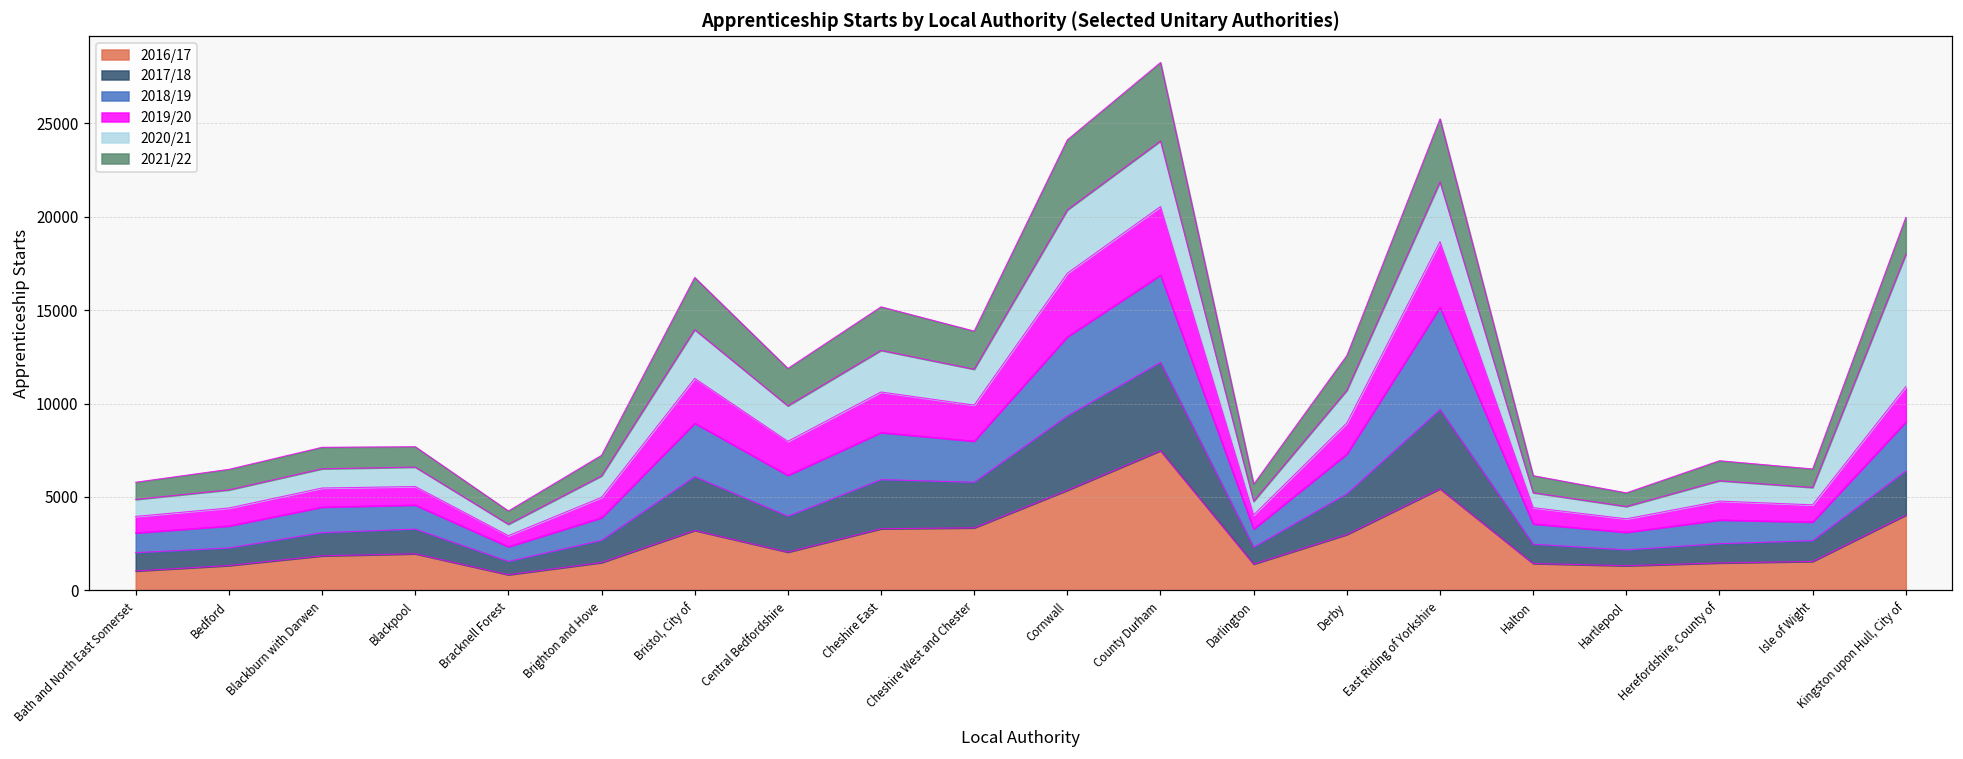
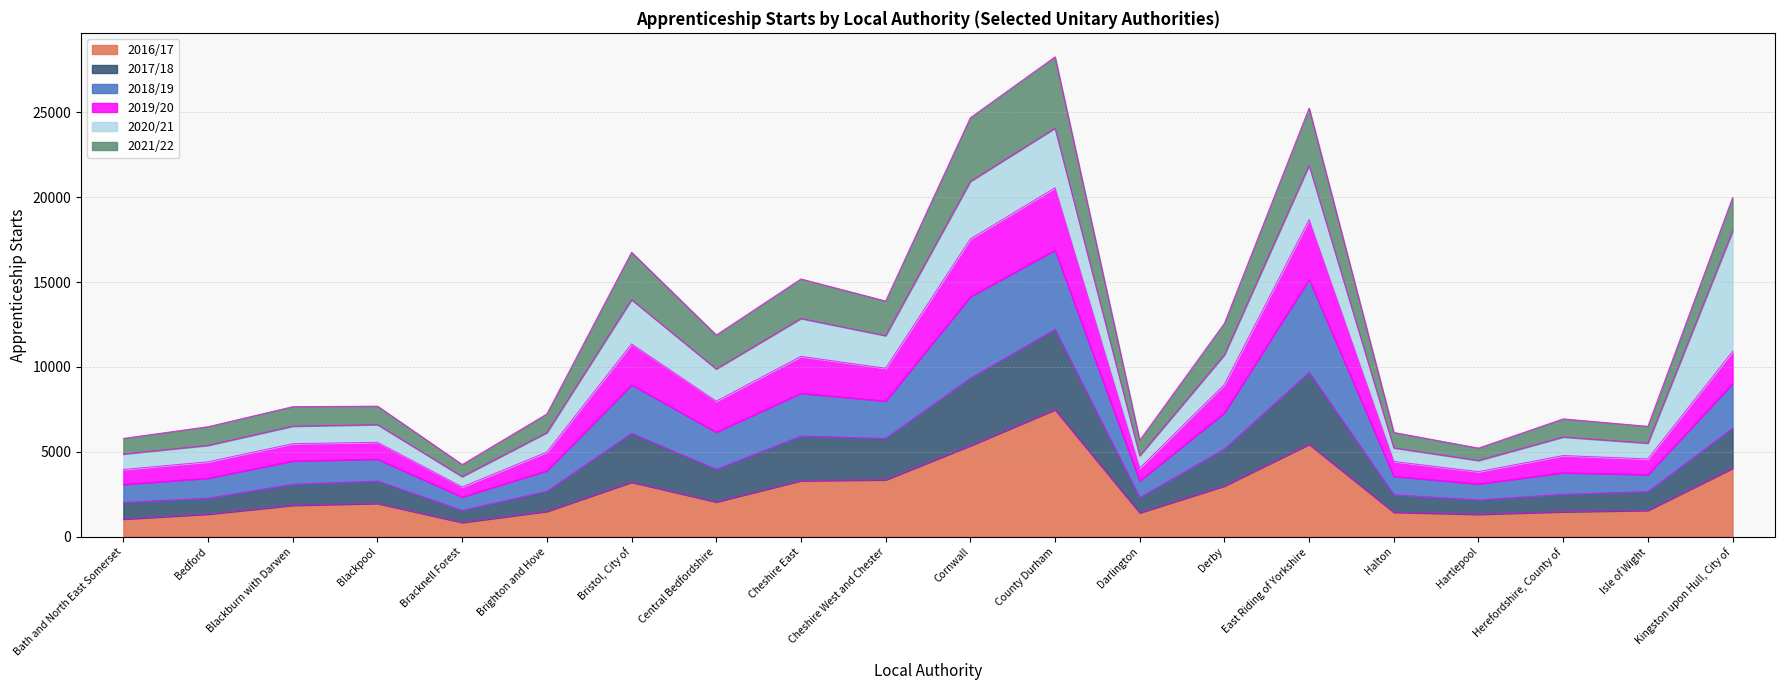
  {
    "2016/17": {
      "Bath and North East Somerset": 1000,
      "Bedford": 1300,
      "Blackburn with Darwen": 1900,
      "Blackpool": 2000,
      "Bracknell Forest": 800,
      "Brighton and Hove": 1500,
      "Bristol, City of": 3200,
      "Central Bedfordshire": 2100,
      "Cheshire East": 3300,
      "Cheshire West and Chester": 3400,
      "Cornwall": 5400,
      "County Durham": 7500,
      "Darlington": 1400,
      "Derby": 3000,
      "East Riding of Yorkshire": 5400,
      "Halton": 1400,
      "Hartlepool": 1300,
      "Herefordshire, County of": 1500,
      "Isle of Wight": 1600,
      "Kingston upon Hull, City of": 4000
    },
    "2017/18": {
      "Bath and North East Somerset": 1000,
      "Bedford": 900,
      "Blackburn with Darwen": 1200,
      "Blackpool": 1300,
      "Bracknell Forest": 700,
      "Brighton and Hove": 1200,
      "Bristol, City of": 2900,
      "Central Bedfordshire": 1900,
      "Cheshire East": 2600,
      "Cheshire West and Chester": 2400,
      "Cornwall": 4000,
      "County Durham": 4700,
      "Darlington": 900,
      "Derby": 2200,
      "East Riding of Yorkshire": 4200,
      "Halton": 1000,
      "Hartlepool": 900,
      "Herefordshire, County of": 1000,
      "Isle of Wight": 1100,
      "Kingston upon Hull, City of": 2400
    },
    "2018/19": {
      "Bath and North East Somerset": 1100,
      "Bedford": 1200,
      "Blackburn with Darwen": 1400,
      "Blackpool": 1300,
      "Bracknell Forest": 800,
      "Brighton and Hove": 1200,
      "Bristol, City of": 2900,
      "Central Bedfordshire": 2200,
      "Cheshire East": 2500,
      "Cheshire West and Chester": 2200,
-     "Cornwall": 4200,
+     "Cornwall": 4800,
      "County Durham": 4700,
      "Darlington": 1000,
      "Derby": 2100,
      "East Riding of Yorkshire": 5500,
      "Halton": 1100,
      "Hartlepool": 900,
      "Herefordshire, County of": 1300,
      "Isle of Wight": 1000,
      "Kingston upon Hull, City of": 2600
    },
    "2019/20": {
      "Bath and North East Somerset": 900,
      "Bedford": 1000,
      "Blackburn with Darwen": 1000,
      "Blackpool": 1000,
      "Bracknell Forest": 600,
      "Brighton and Hove": 1100,
      "Bristol, City of": 2400,
      "Central Bedfordshire": 1800,
      "Cheshire East": 2200,
      "Cheshire West and Chester": 1900,
      "Cornwall": 3400,
      "County Durham": 3700,
      "Darlington": 800,
      "Derby": 1700,
      "East Riding of Yorkshire": 3500,
      "Halton": 900,
      "Hartlepool": 700,
      "Herefordshire, County of": 1000,
      "Isle of Wight": 900,
      "Kingston upon Hull, City of": 1900
    },
    "2020/21": {
      "Bath and North East Somerset": 900,
      "Bedford": 1000,
      "Blackburn with Darwen": 1000,
      "Blackpool": 1000,
      "Bracknell Forest": 600,
      "Brighton and Hove": 1200,
      "Bristol, City of": 2600,
      "Central Bedfordshire": 1900,
      "Cheshire East": 2200,
      "Cheshire West and Chester": 1900,
      "Cornwall": 3400,
      "County Durham": 3500,
      "Darlington": 700,
      "Derby": 1800,
      "East Riding of Yorkshire": 3200,
      "Halton": 800,
      "Hartlepool": 700,
      "Herefordshire, County of": 1100,
      "Isle of Wight": 900,
      "Kingston upon Hull, City of": 7100
    },
    "2021/22": {
      "Bath and North East Somerset": 900,
      "Bedford": 1100,
      "Blackburn with Darwen": 1200,
      "Blackpool": 1100,
      "Bracknell Forest": 700,
      "Brighton and Hove": 1100,
      "Bristol, City of": 2800,
      "Central Bedfordshire": 2000,
      "Cheshire East": 2300,
      "Cheshire West and Chester": 2000,
      "Cornwall": 3800,
      "County Durham": 4200,
      "Darlington": 900,
      "Derby": 1900,
      "East Riding of Yorkshire": 3400,
      "Halton": 900,
      "Hartlepool": 700,
      "Herefordshire, County of": 1100,
      "Isle of Wight": 1000,
      "Kingston upon Hull, City of": 2000
    }
  }
